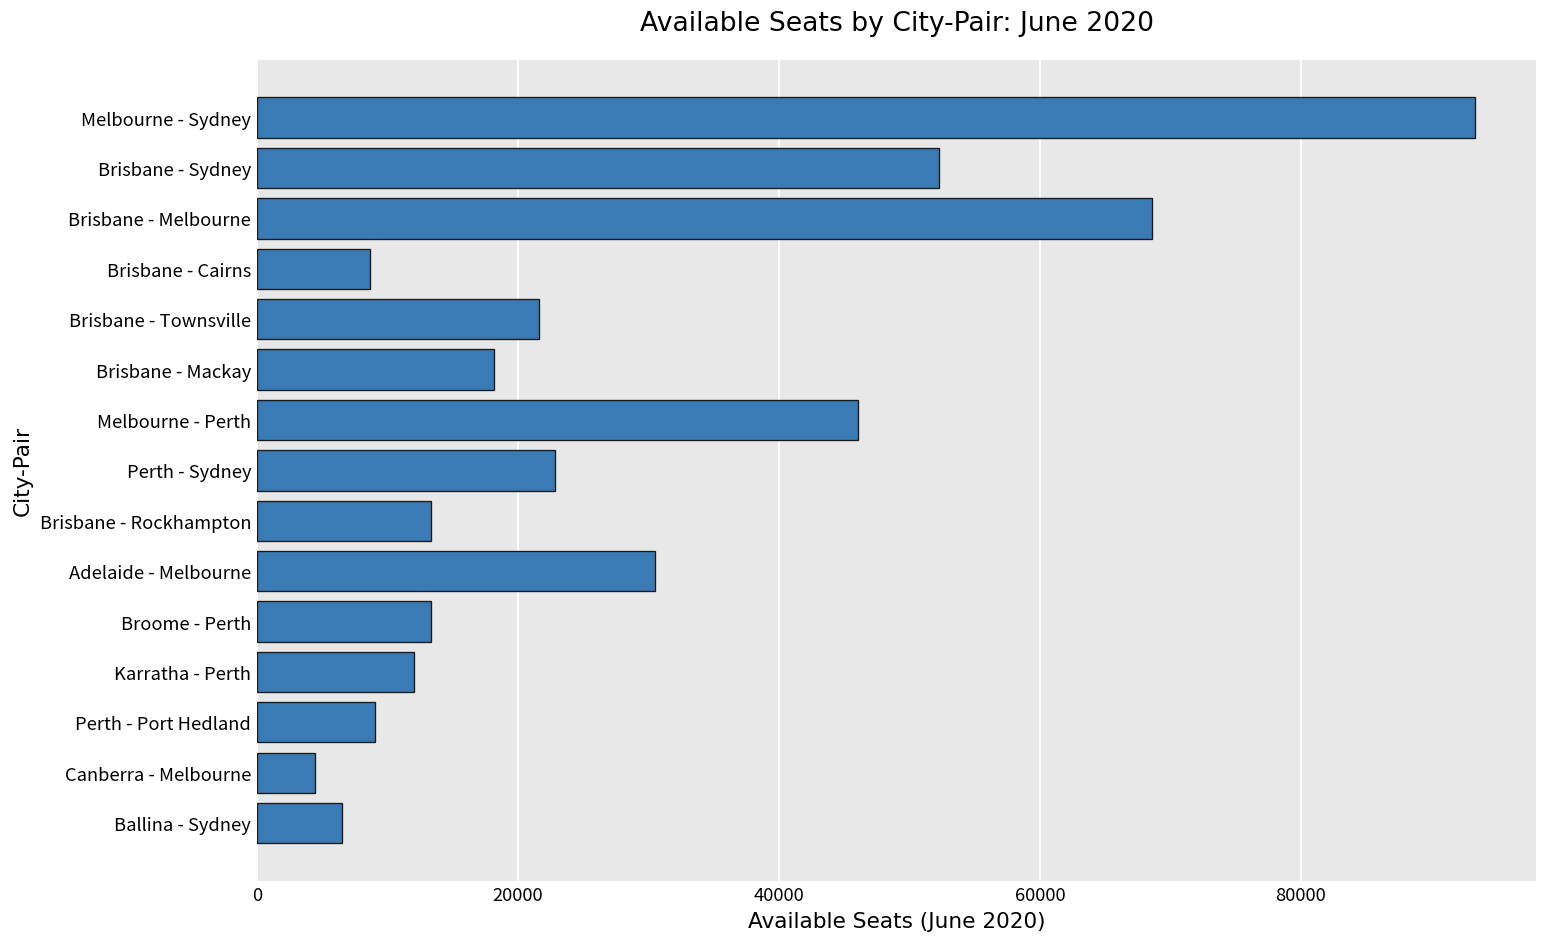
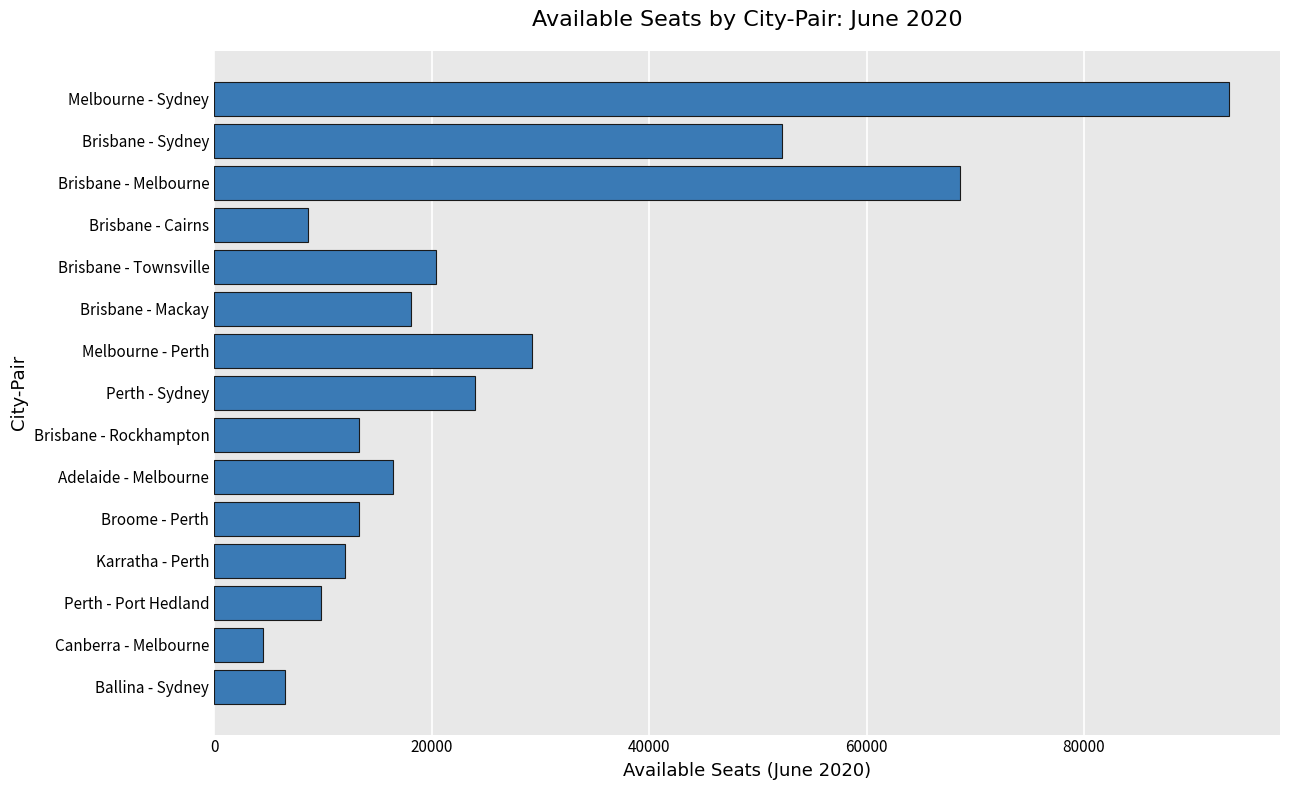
  {
    "Melbourne - Sydney": 93400,
    "Brisbane - Sydney": 52200,
    "Brisbane - Melbourne": 68600,
    "Brisbane - Cairns": 8700,
-   "Brisbane - Townsville": 21600,
+   "Brisbane - Townsville": 20400,
    "Brisbane - Mackay": 18100,
-   "Melbourne - Perth": 46000,
-   "Perth - Sydney": 22800,
+   "Melbourne - Perth": 29300,
+   "Perth - Sydney": 24000,
    "Brisbane - Rockhampton": 13300,
-   "Adelaide - Melbourne": 30500,
+   "Adelaide - Melbourne": 16400,
    "Broome - Perth": 13300,
    "Karratha - Perth": 12000,
-   "Perth - Port Hedland": 9000,
+   "Perth - Port Hedland": 9900,
    "Canberra - Melbourne": 4500,
    "Ballina - Sydney": 6500
  }
